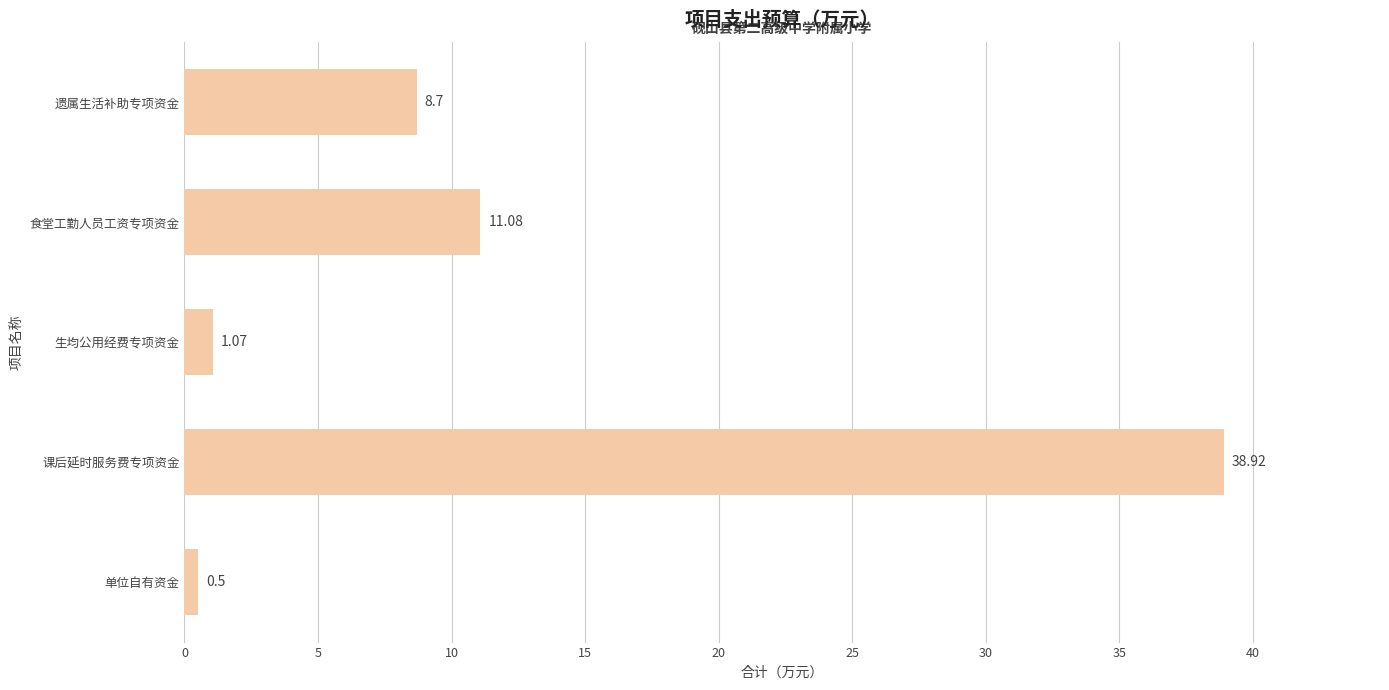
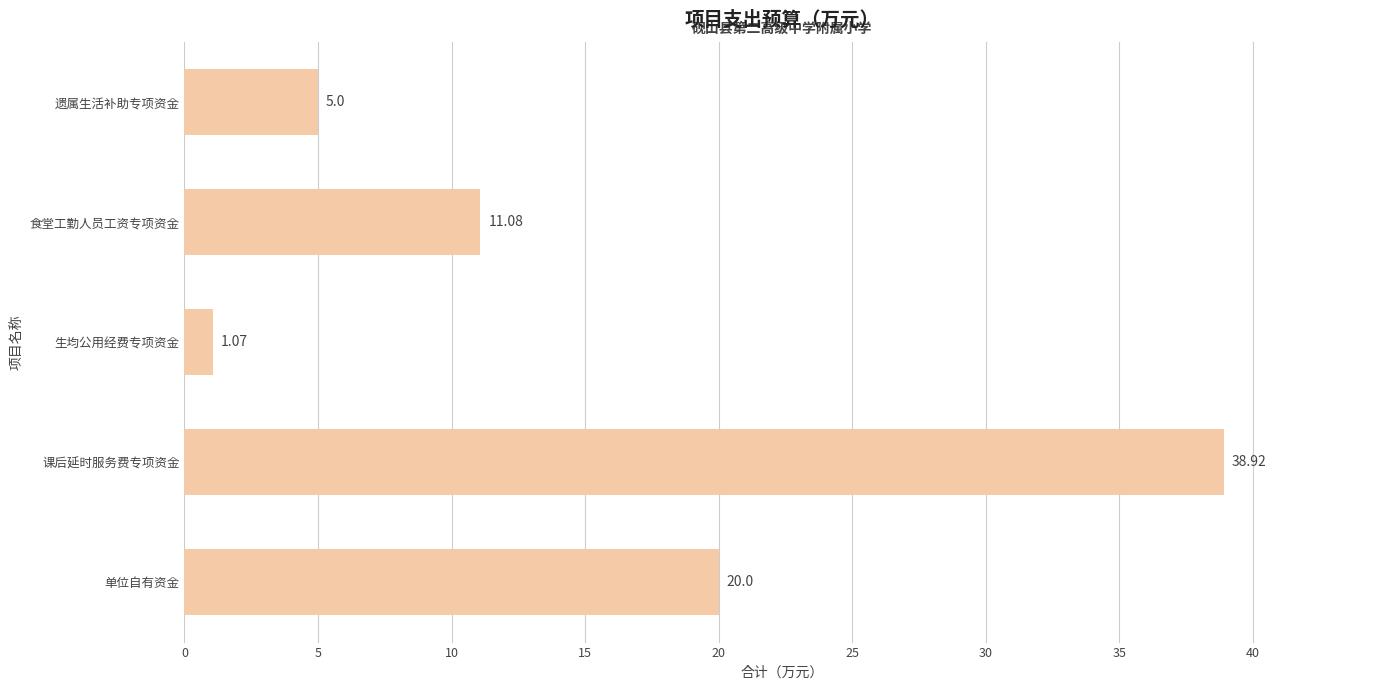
  {
-   "遗属生活补助专项资金": 8.7,
+   "遗属生活补助专项资金": 5.0,
    "食堂工勤人员工资专项资金": 11.08,
    "生均公用经费专项资金": 1.07,
    "课后延时服务费专项资金": 38.92,
-   "单位自有资金": 0.5
+   "单位自有资金": 20.0
  }
